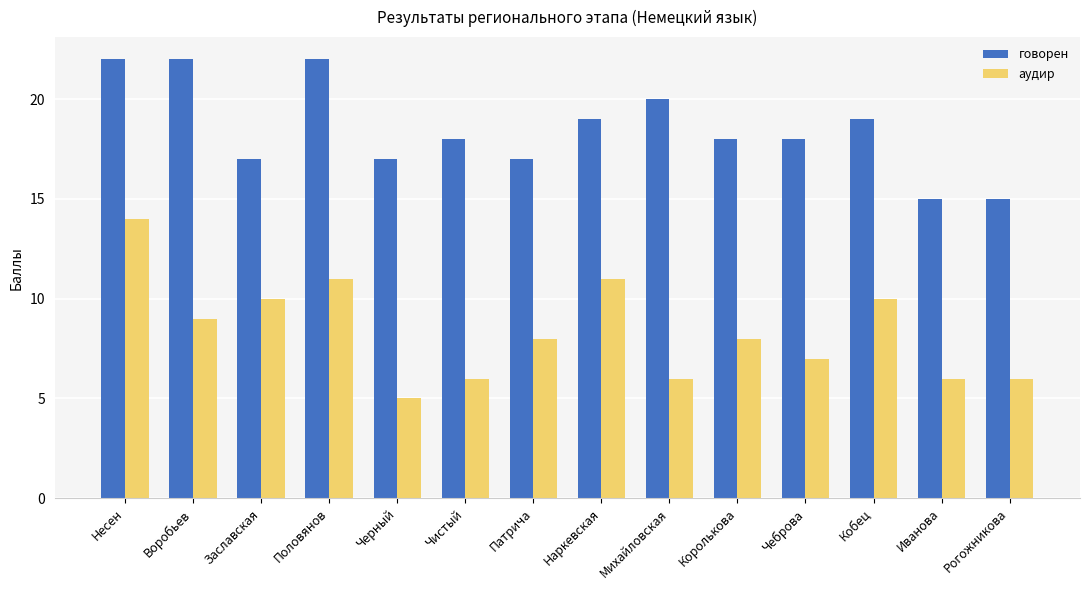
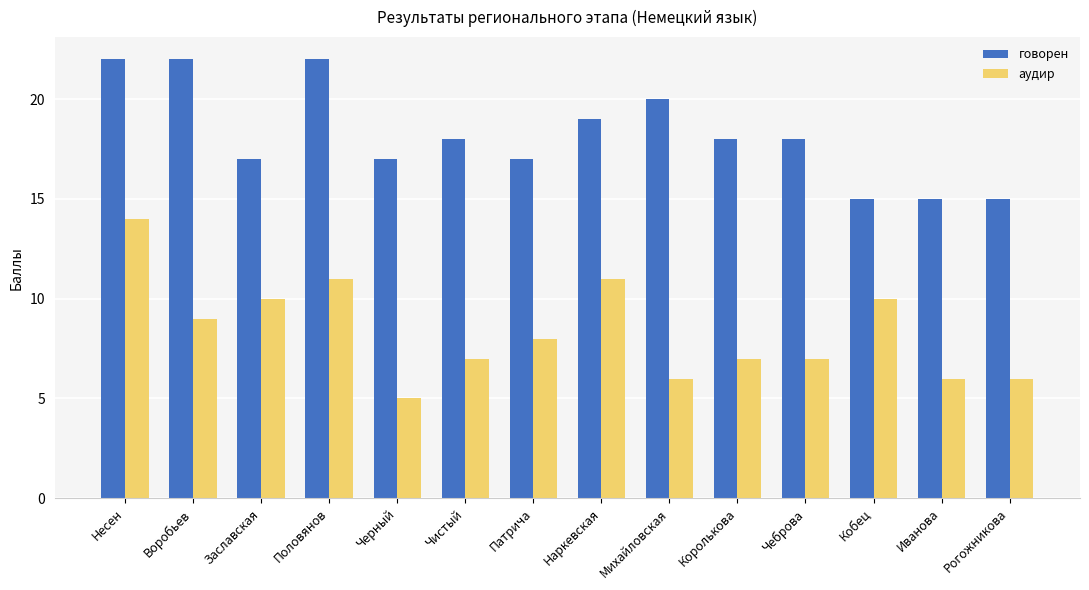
  {
    "говорен": {
      "Несен": 22,
      "Воробьев": 22,
      "Заславская": 17,
      "Половянов": 22,
      "Черный": 17,
      "Чистый": 18,
      "Патрича": 17,
      "Наркевская": 19,
      "Михайловская": 20,
      "Королькова": 18,
      "Чеброва": 18,
-     "Кобец": 19,
+     "Кобец": 15,
      "Иванова": 15,
      "Рогожникова": 15
    },
    "аудир": {
      "Несен": 14,
      "Воробьев": 9,
      "Заславская": 10,
      "Половянов": 11,
      "Черный": 5,
-     "Чистый": 6,
+     "Чистый": 7,
      "Патрича": 8,
      "Наркевская": 11,
      "Михайловская": 6,
-     "Королькова": 8,
+     "Королькова": 7,
      "Чеброва": 7,
      "Кобец": 10,
      "Иванова": 6,
      "Рогожникова": 6
    }
  }
